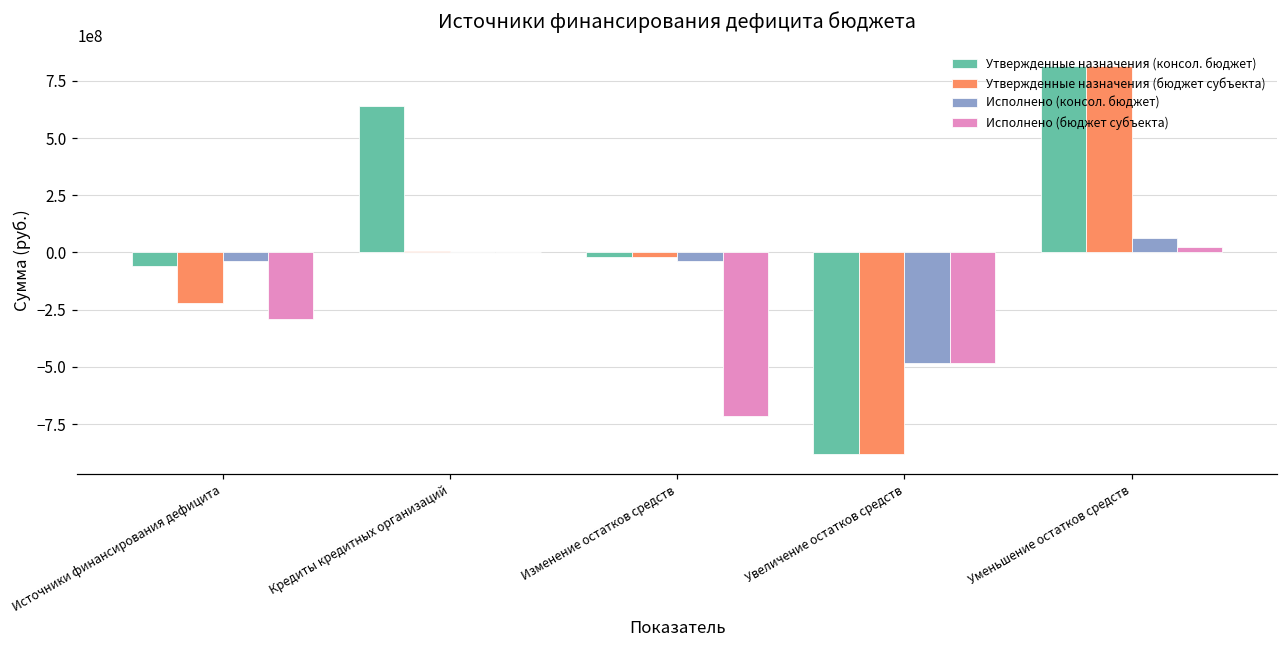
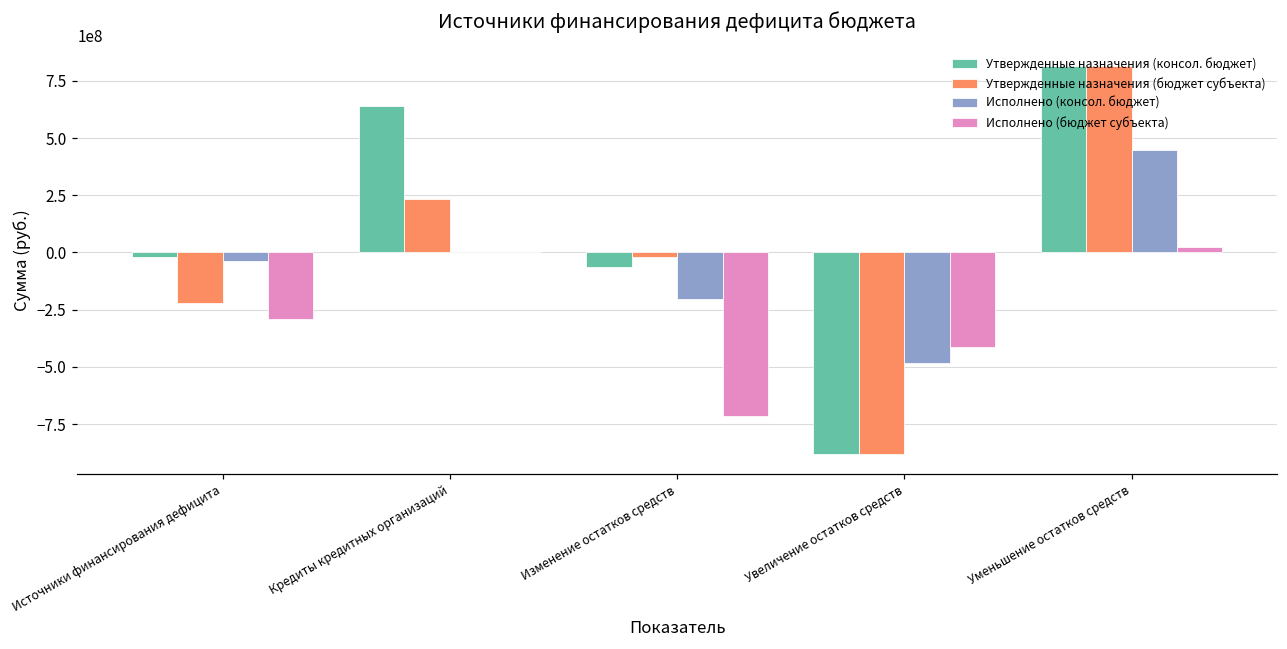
  {
    "Утвержденные назначения (консол. бюджет)": {
-     "Источники финансирования дефицита": -60000000,
+     "Источники финансирования дефицита": -20000000,
      "Кредиты кредитных организаций": 640000000,
-     "Изменение остатков средств": -20000000,
+     "Изменение остатков средств": -60000000,
      "Увеличение остатков средств": -880000000,
      "Уменьшение остатков средств": 820000000
    },
    "Утвержденные назначения (бюджет субъекта)": {
      "Источники финансирования дефицита": -220000000,
-     "Кредиты кредитных организаций": 0,
+     "Кредиты кредитных организаций": 230000000,
      "Изменение остатков средств": -20000000,
      "Увеличение остатков средств": -880000000,
      "Уменьшение остатков средств": 820000000
    },
    "Исполнено (консол. бюджет)": {
      "Источники финансирования дефицита": -40000000,
      "Кредиты кредитных организаций": 0,
-     "Изменение остатков средств": -40000000,
+     "Изменение остатков средств": -210000000,
      "Увеличение остатков средств": -480000000,
-     "Уменьшение остатков средств": 60000000
+     "Уменьшение остатков средств": 450000000
    },
    "Исполнено (бюджет субъекта)": {
      "Источники финансирования дефицита": -290000000,
      "Кредиты кредитных организаций": 0,
      "Изменение остатков средств": -720000000,
-     "Увеличение остатков средств": -480000000,
+     "Увеличение остатков средств": -410000000,
      "Уменьшение остатков средств": 30000000
    }
  }
